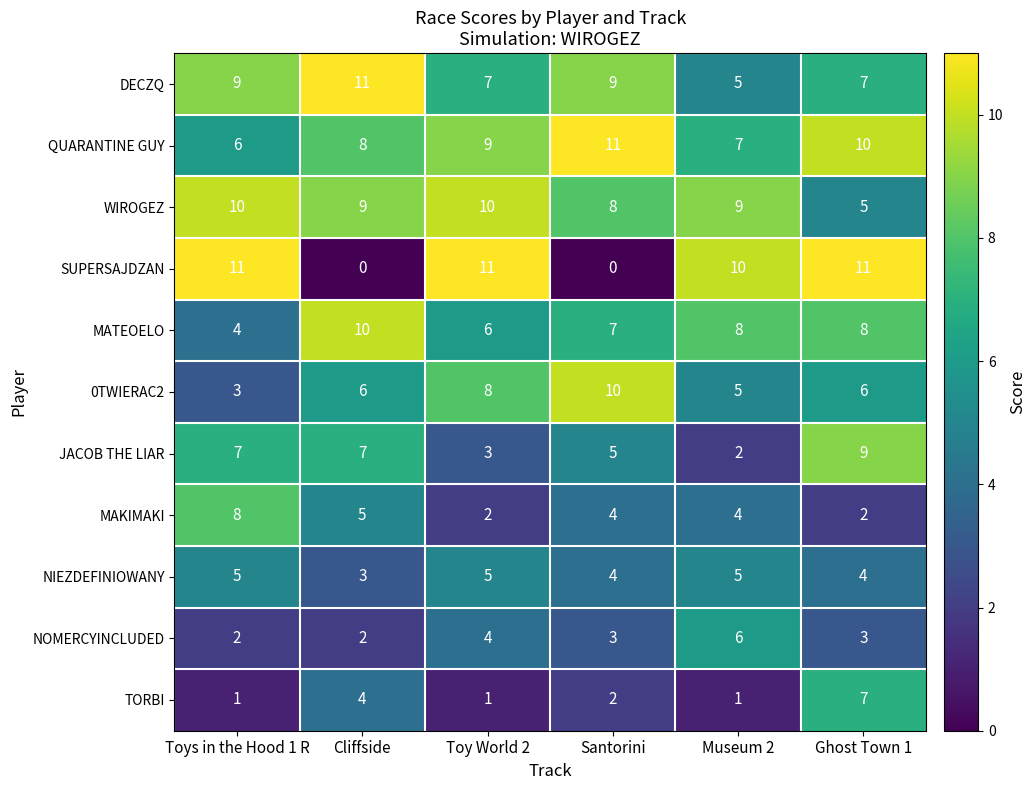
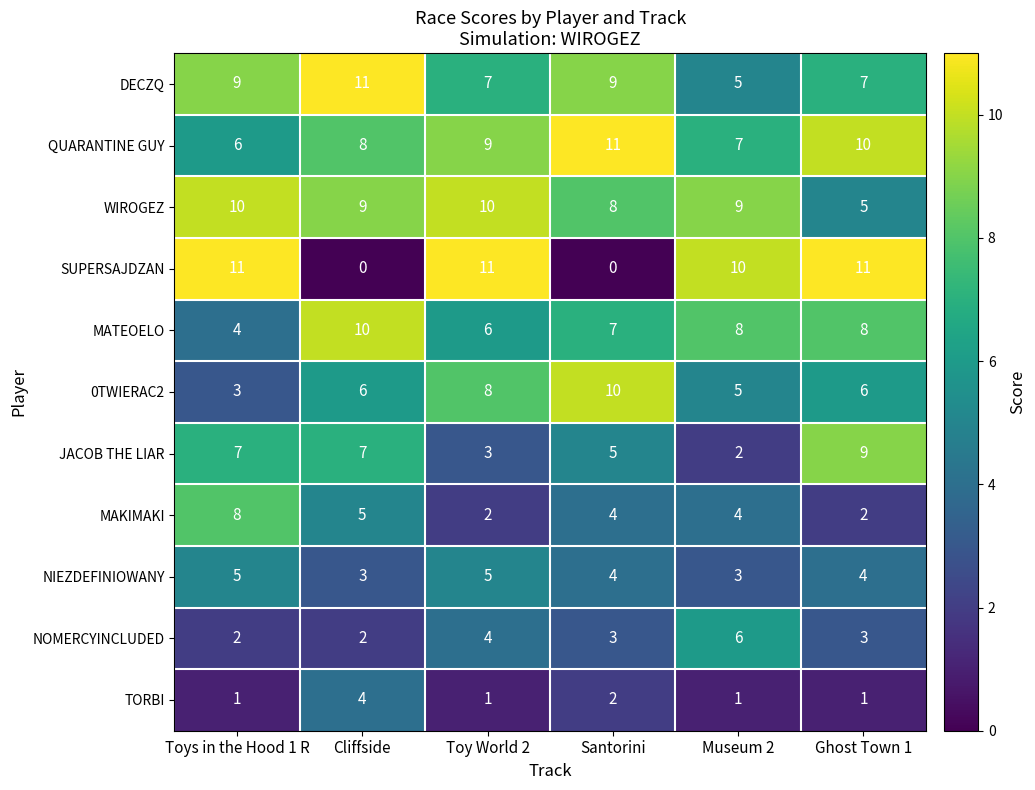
  {
    "DECZQ": {
      "Toys in the Hood 1 R": 9,
      "Cliffside": 11,
      "Toy World 2": 7,
      "Santorini": 9,
      "Museum 2": 5,
      "Ghost Town 1": 7
    },
    "QUARANTINE GUY": {
      "Toys in the Hood 1 R": 6,
      "Cliffside": 8,
      "Toy World 2": 9,
      "Santorini": 11,
      "Museum 2": 7,
      "Ghost Town 1": 10
    },
    "WIROGEZ": {
      "Toys in the Hood 1 R": 10,
      "Cliffside": 9,
      "Toy World 2": 10,
      "Santorini": 8,
      "Museum 2": 9,
      "Ghost Town 1": 5
    },
    "SUPERSAJDZAN": {
      "Toys in the Hood 1 R": 11,
      "Cliffside": 0,
      "Toy World 2": 11,
      "Santorini": 0,
      "Museum 2": 10,
      "Ghost Town 1": 11
    },
    "MATEOELO": {
      "Toys in the Hood 1 R": 4,
      "Cliffside": 10,
      "Toy World 2": 6,
      "Santorini": 7,
      "Museum 2": 8,
      "Ghost Town 1": 8
    },
    "0TWIERAC2": {
      "Toys in the Hood 1 R": 3,
      "Cliffside": 6,
      "Toy World 2": 8,
      "Santorini": 10,
      "Museum 2": 5,
      "Ghost Town 1": 6
    },
    "JACOB THE LIAR": {
      "Toys in the Hood 1 R": 7,
      "Cliffside": 7,
      "Toy World 2": 3,
      "Santorini": 5,
      "Museum 2": 2,
      "Ghost Town 1": 9
    },
    "MAKIMAKI": {
      "Toys in the Hood 1 R": 8,
      "Cliffside": 5,
      "Toy World 2": 2,
      "Santorini": 4,
      "Museum 2": 4,
      "Ghost Town 1": 2
    },
    "NIEZDEFINIOWANY": {
      "Toys in the Hood 1 R": 5,
      "Cliffside": 3,
      "Toy World 2": 5,
      "Santorini": 4,
-     "Museum 2": 5,
+     "Museum 2": 3,
      "Ghost Town 1": 4
    },
    "NOMERCYINCLUDED": {
      "Toys in the Hood 1 R": 2,
      "Cliffside": 2,
      "Toy World 2": 4,
      "Santorini": 3,
      "Museum 2": 6,
      "Ghost Town 1": 3
    },
    "TORBI": {
      "Toys in the Hood 1 R": 1,
      "Cliffside": 4,
      "Toy World 2": 1,
      "Santorini": 2,
      "Museum 2": 1,
-     "Ghost Town 1": 7
+     "Ghost Town 1": 1
    }
  }
